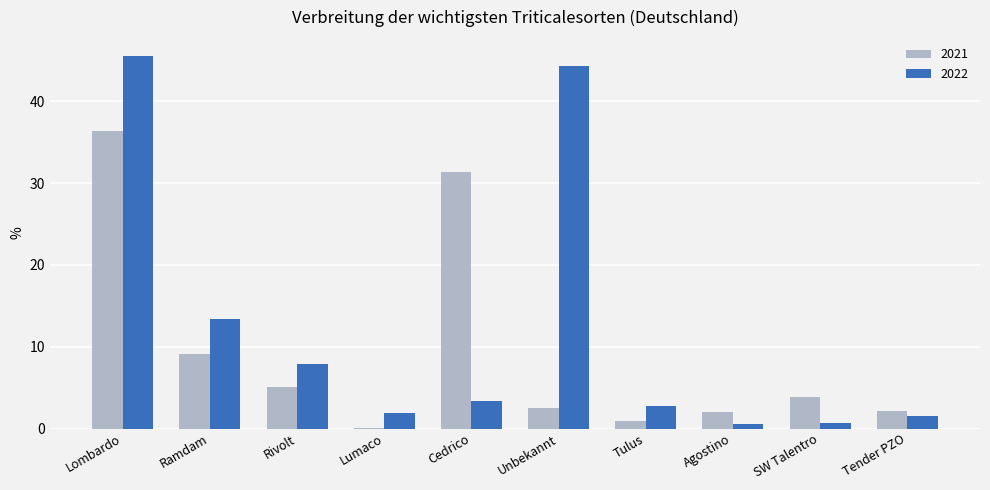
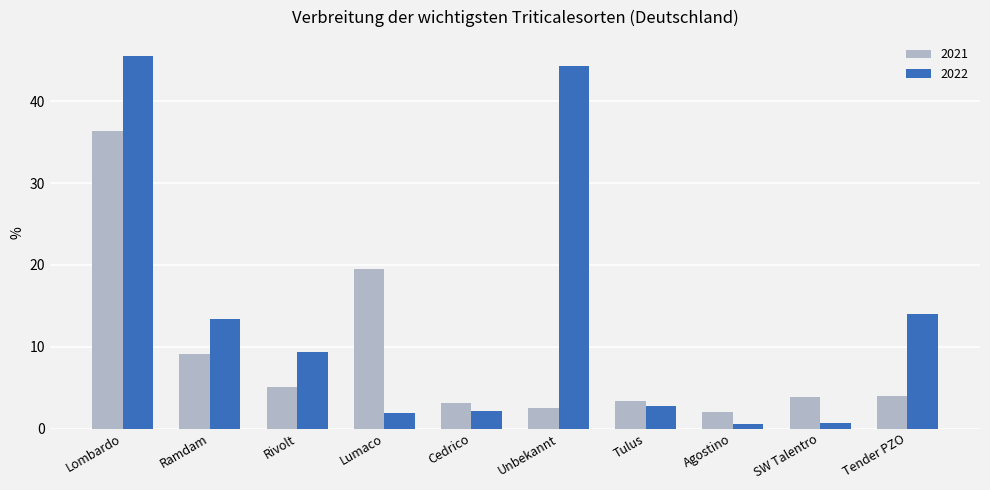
  {
    "2021": {
      "Lombardo": 36,
      "Ramdam": 9,
      "Rivolt": 5,
-     "Lumaco": 0,
-     "Cedrico": 31,
+     "Lumaco": 20,
+     "Cedrico": 3,
      "Unbekannt": 2,
-     "Tulus": 1,
+     "Tulus": 3,
      "Agostino": 2,
      "SW Talentro": 4,
-     "Tender PZO": 2
+     "Tender PZO": 4
    },
    "2022": {
      "Lombardo": 46,
      "Ramdam": 13,
-     "Rivolt": 8,
+     "Rivolt": 9,
      "Lumaco": 2,
-     "Cedrico": 3,
+     "Cedrico": 2,
      "Unbekannt": 44,
      "Tulus": 3,
      "Agostino": 1,
      "SW Talentro": 1,
-     "Tender PZO": 2
+     "Tender PZO": 14
    }
  }
